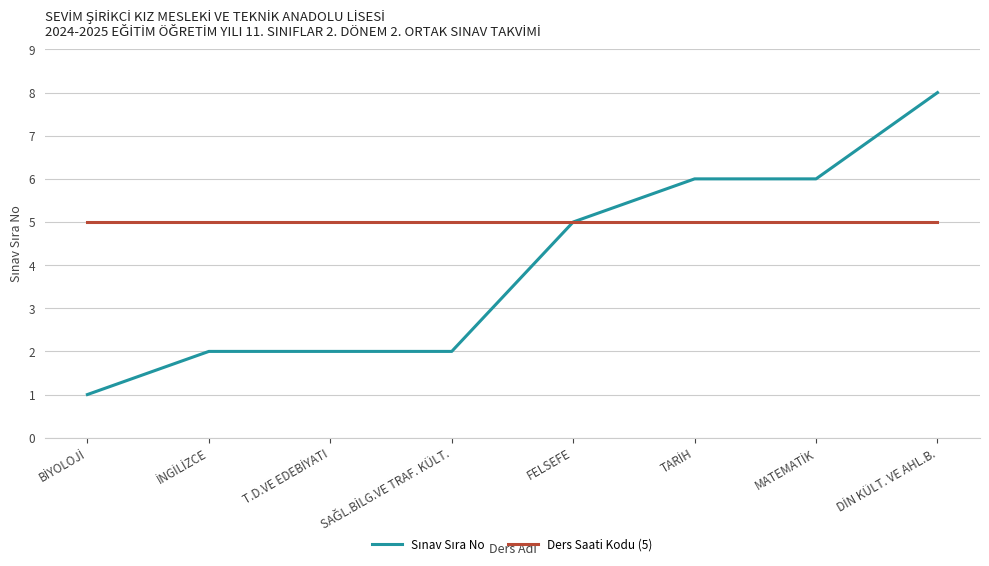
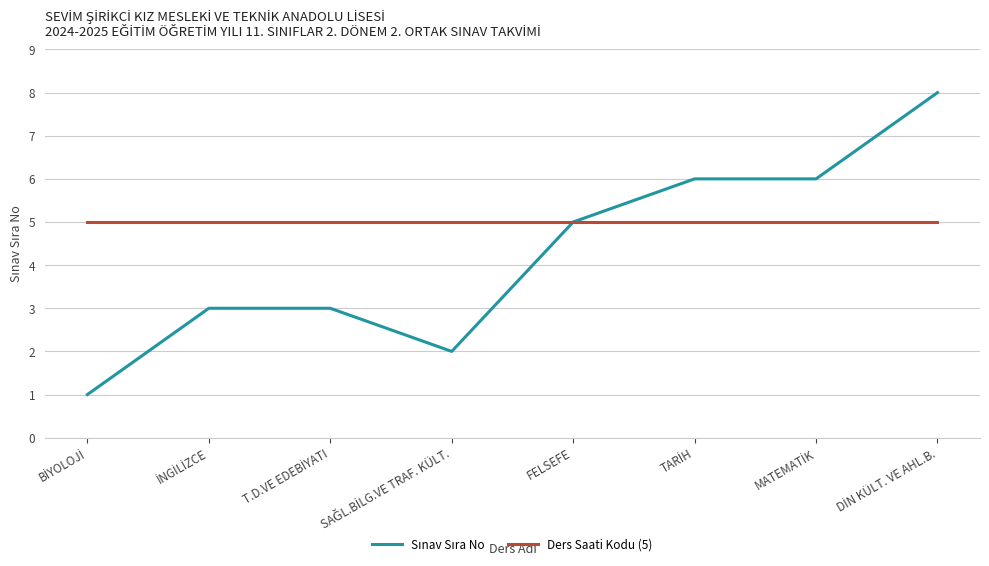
  {
    "Sınav Sıra No": {
      "BİYOLOJİ": 1,
-     "İNGİLİZCE": 2,
-     "T.D.VE EDEBİYATI": 2,
+     "İNGİLİZCE": 3,
+     "T.D.VE EDEBİYATI": 3,
      "SAĞL.BİLG.VE TRAF. KÜLT.": 2,
      "TARİH": 6,
      "MATEMATİK": 6,
      "DİN KÜLT. VE AHL.B.": 8
    },
    "Ders Saati Kodu (5)": {
      "BİYOLOJİ": 5,
      "İNGİLİZCE": 5,
      "T.D.VE EDEBİYATI": 5,
      "SAĞL.BİLG.VE TRAF. KÜLT.": 5,
      "TARİH": 5,
      "MATEMATİK": 5,
      "DİN KÜLT. VE AHL.B.": 5
    }
  }
